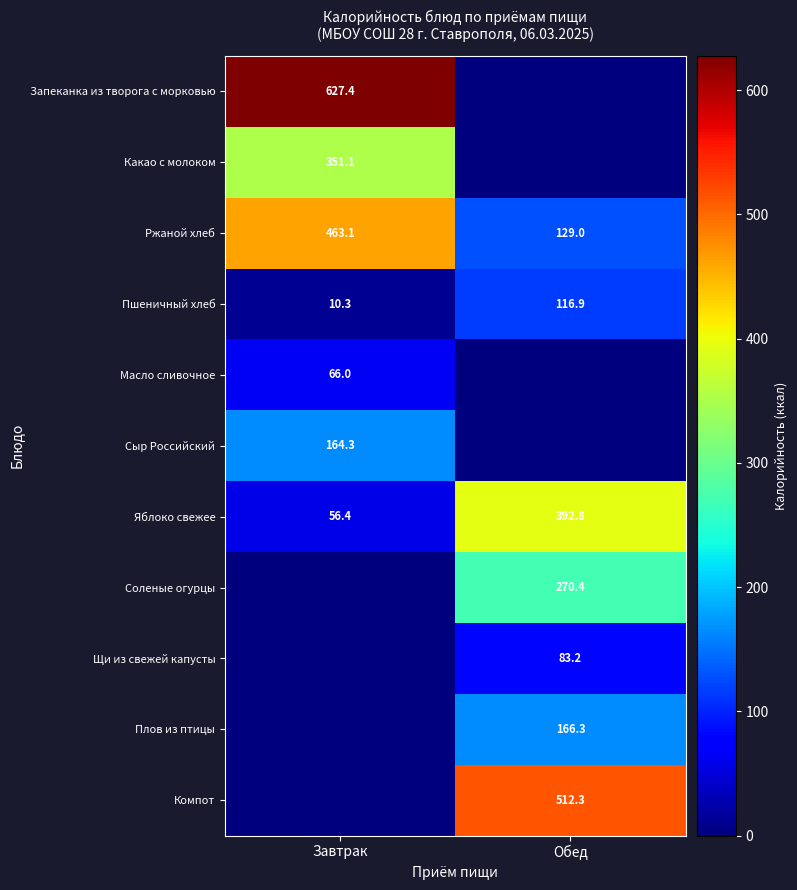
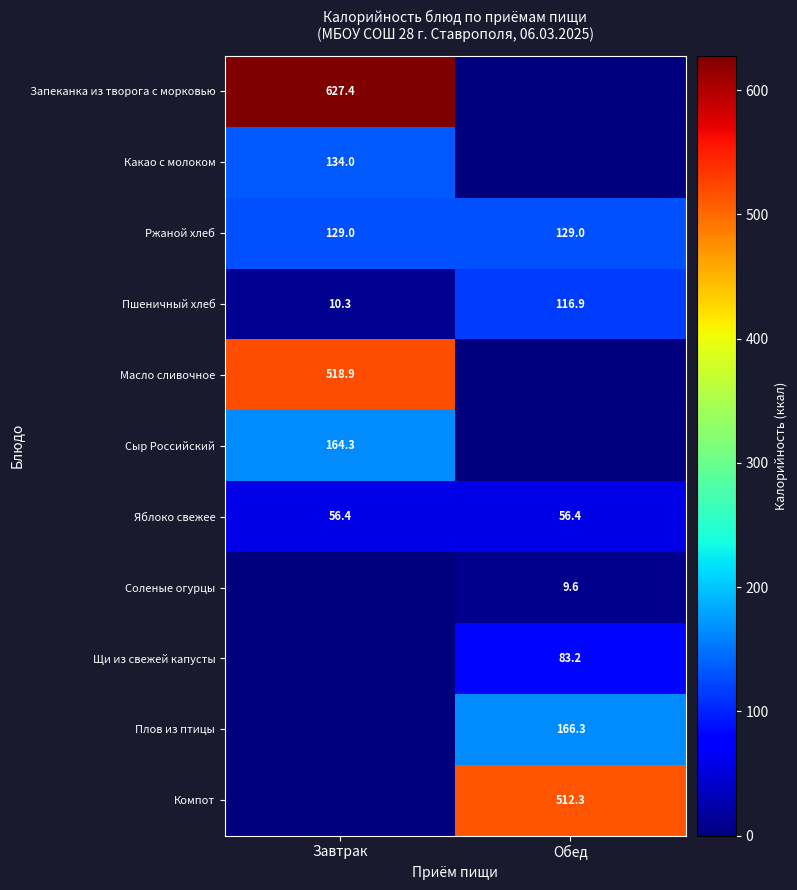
  {
    "Запеканка из творога с морковью": {
      "Завтрак": 627.4
    },
    "Какао с молоком": {
-     "Завтрак": 351.1
+     "Завтрак": 134.0
    },
    "Ржаной хлеб": {
-     "Завтрак": 463.1,
+     "Завтрак": 129.0,
      "Обед": 129.0
    },
    "Пшеничный хлеб": {
      "Завтрак": 10.3,
      "Обед": 116.9
    },
    "Масло сливочное": {
-     "Завтрак": 66.0
+     "Завтрак": 518.9
    },
    "Сыр Российский": {
      "Завтрак": 164.3
    },
    "Яблоко свежее": {
      "Завтрак": 56.4,
-     "Обед": 392.8
+     "Обед": 56.4
    },
    "Соленые огурцы": {
-     "Обед": 270.4
+     "Обед": 9.6
    },
    "Щи из свежей капусты": {
      "Обед": 83.2
    },
    "Плов из птицы": {
      "Обед": 166.3
    },
    "Компот": {
      "Обед": 512.3
    }
  }
